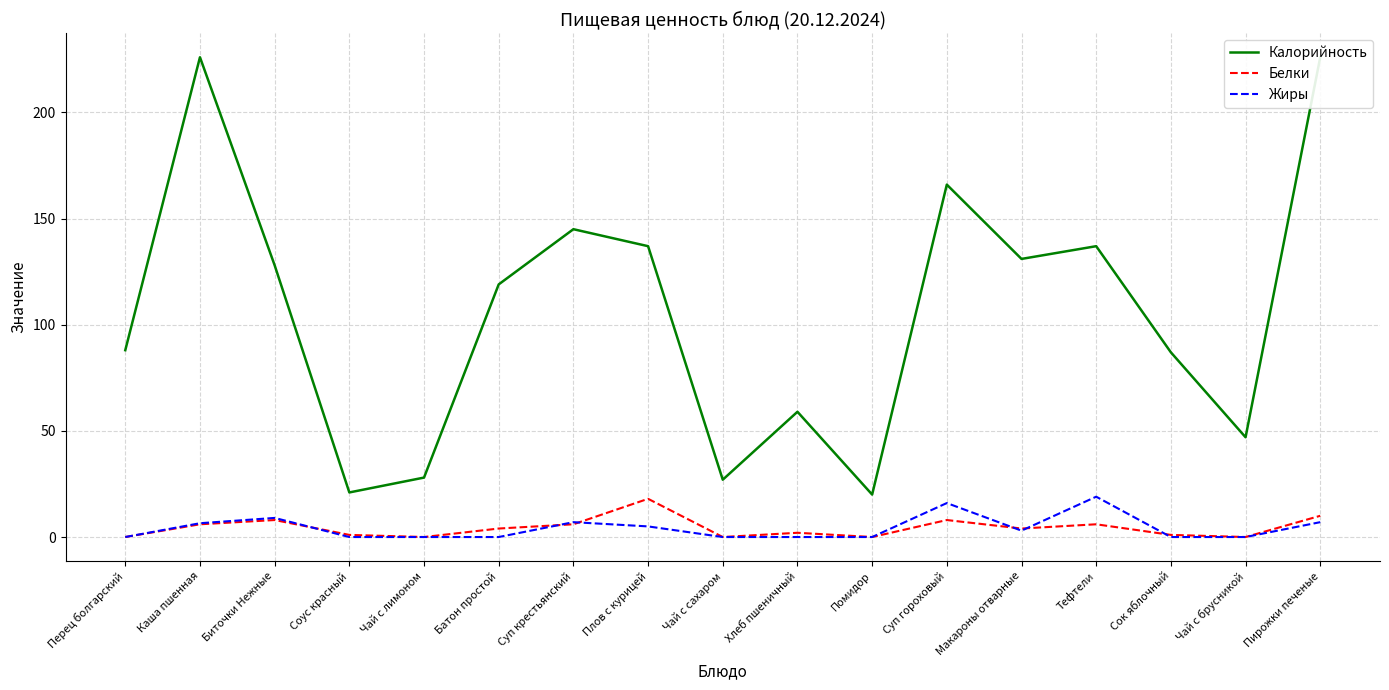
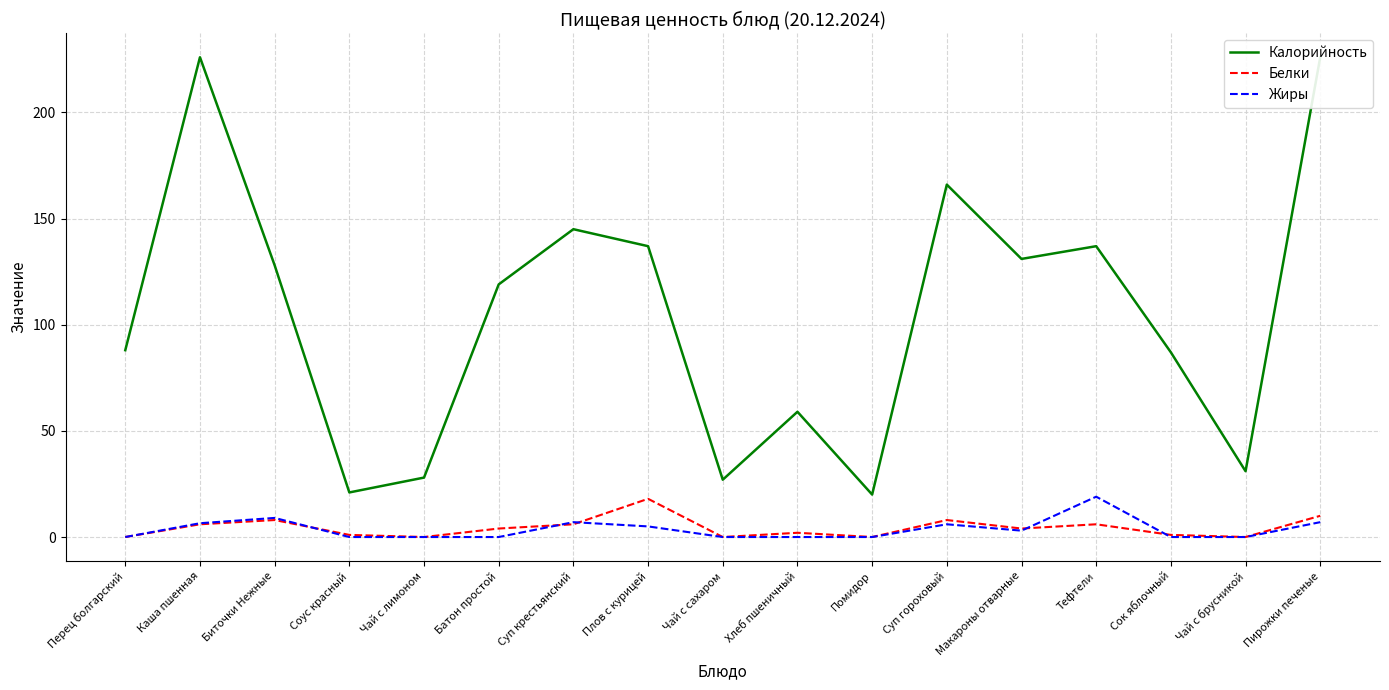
  {
    "Калорийность": {
      "Перец болгарский": 88,
      "Каша пшенная": 226,
      "Биточки Нежные": 128,
      "Соус красный": 21,
      "Чай с лимоном": 28,
      "Батон простой": 119,
      "Суп крестьянский": 145,
      "Плов с курицей": 137,
      "Чай с сахаром": 27,
      "Хлеб пшеничный": 59,
      "Помидор": 20,
      "Суп гороховый": 166,
      "Макароны отварные": 131,
      "Тефтели": 137,
      "Сок яблочный": 87,
-     "Чай с брусникой": 47
+     "Чай с брусникой": 31
    },
    "Белки": {
      "Батон простой": 4,
      "Плов с курицей": 18,
      "Хлеб пшеничный": 2,
      "Суп гороховый": 8,
      "Тефтели": 6,
      "Пирожки печеные": 10
    },
    "Жиры": {
      "Батон простой": 0,
      "Плов с курицей": 5,
      "Хлеб пшеничный": 0,
-     "Суп гороховый": 16,
+     "Суп гороховый": 6,
      "Тефтели": 19,
      "Пирожки печеные": 7
    }
  }
